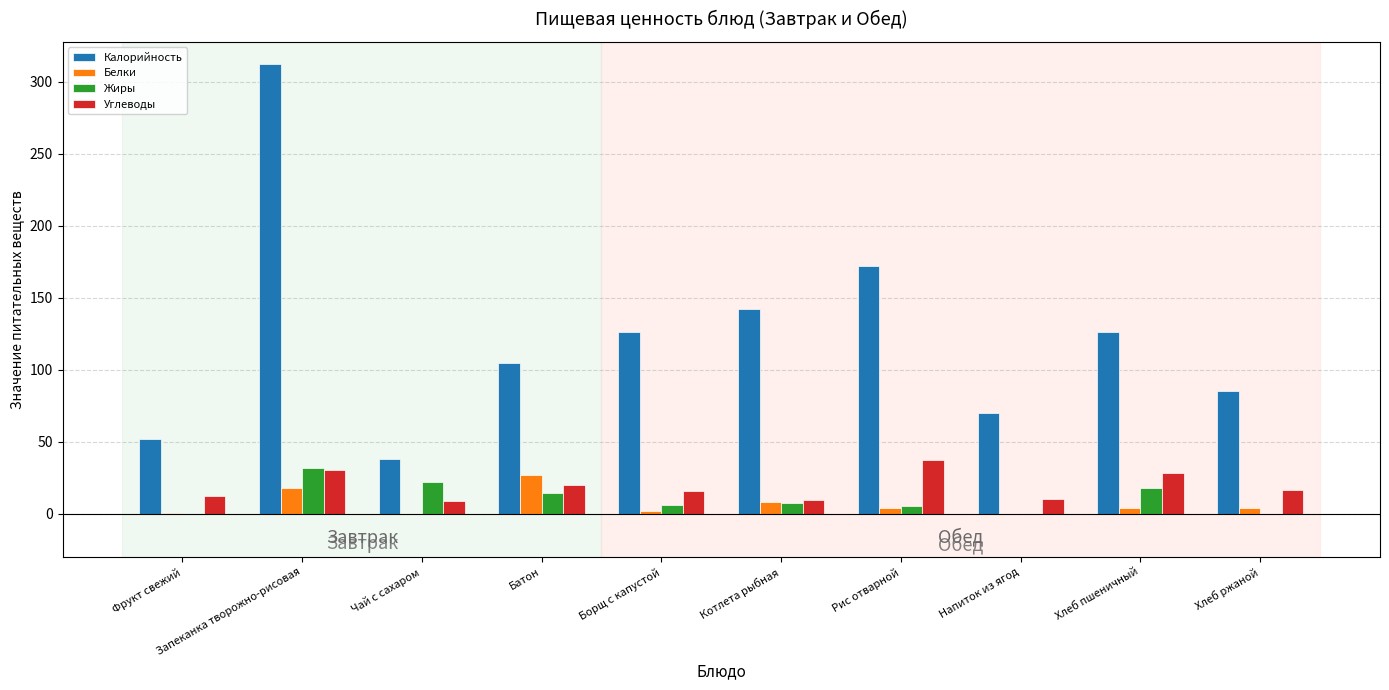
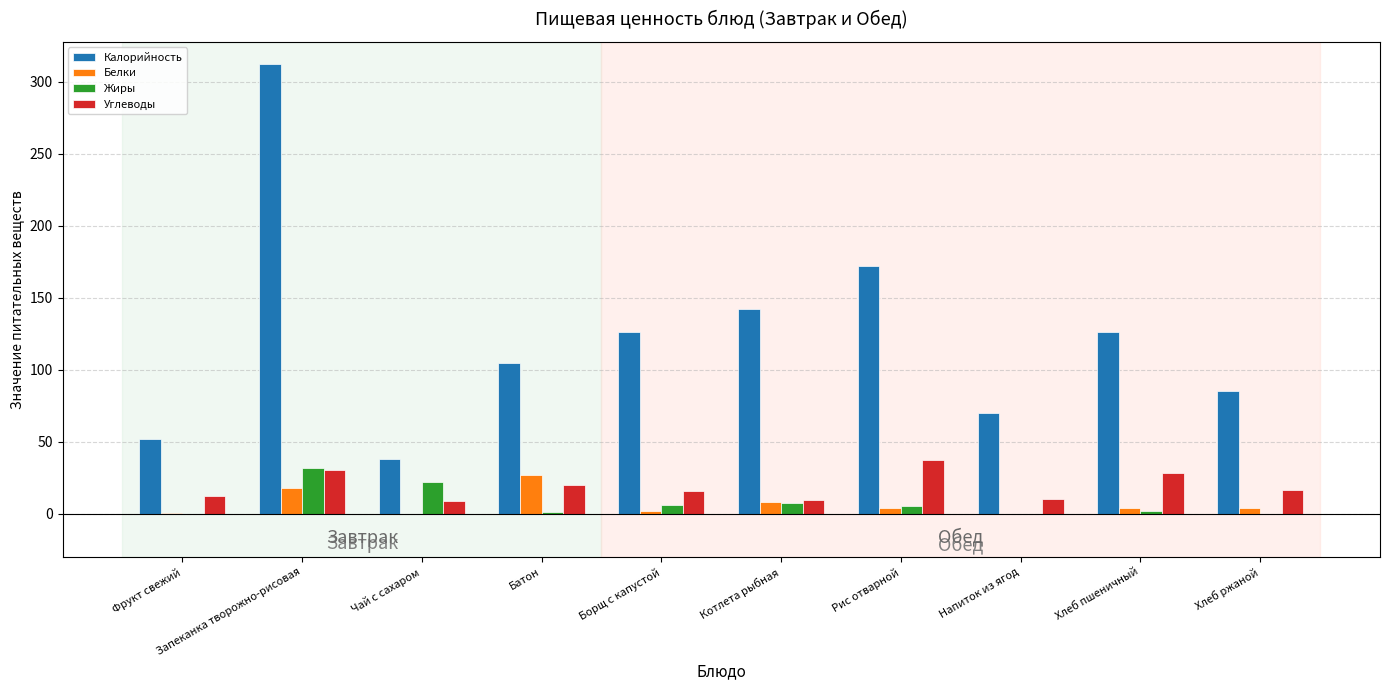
  {
    "Калорийность": {
      "Фрукт свежий": 52,
      "Запеканка творожно-рисовая": 312,
      "Чай с сахаром": 38,
      "Батон": 105,
      "Борщ с капустой": 126,
      "Котлета рыбная": 142,
      "Рис отварной": 172,
      "Напиток из ягод": 70,
      "Хлеб пшеничный": 126,
      "Хлеб ржаной": 85
    },
    "Белки": {
      "Запеканка творожно-рисовая": 18,
      "Батон": 27,
      "Борщ с капустой": 2,
      "Котлета рыбная": 8,
      "Рис отварной": 4,
      "Хлеб пшеничный": 4,
      "Хлеб ржаной": 4
    },
    "Жиры": {
      "Фрукт свежий": 0,
      "Запеканка творожно-рисовая": 32,
      "Чай с сахаром": 22,
-     "Батон": 14,
+     "Батон": 1,
      "Борщ с капустой": 6,
      "Котлета рыбная": 8,
      "Рис отварной": 5,
-     "Хлеб пшеничный": 18,
+     "Хлеб пшеничный": 2,
      "Хлеб ржаной": 0
    },
    "Углеводы": {
      "Фрукт свежий": 13,
      "Запеканка творожно-рисовая": 31,
      "Чай с сахаром": 9,
      "Батон": 20,
      "Борщ с капустой": 16,
      "Котлета рыбная": 10,
      "Рис отварной": 37,
      "Напиток из ягод": 10,
      "Хлеб пшеничный": 28,
      "Хлеб ржаной": 16
    }
  }
